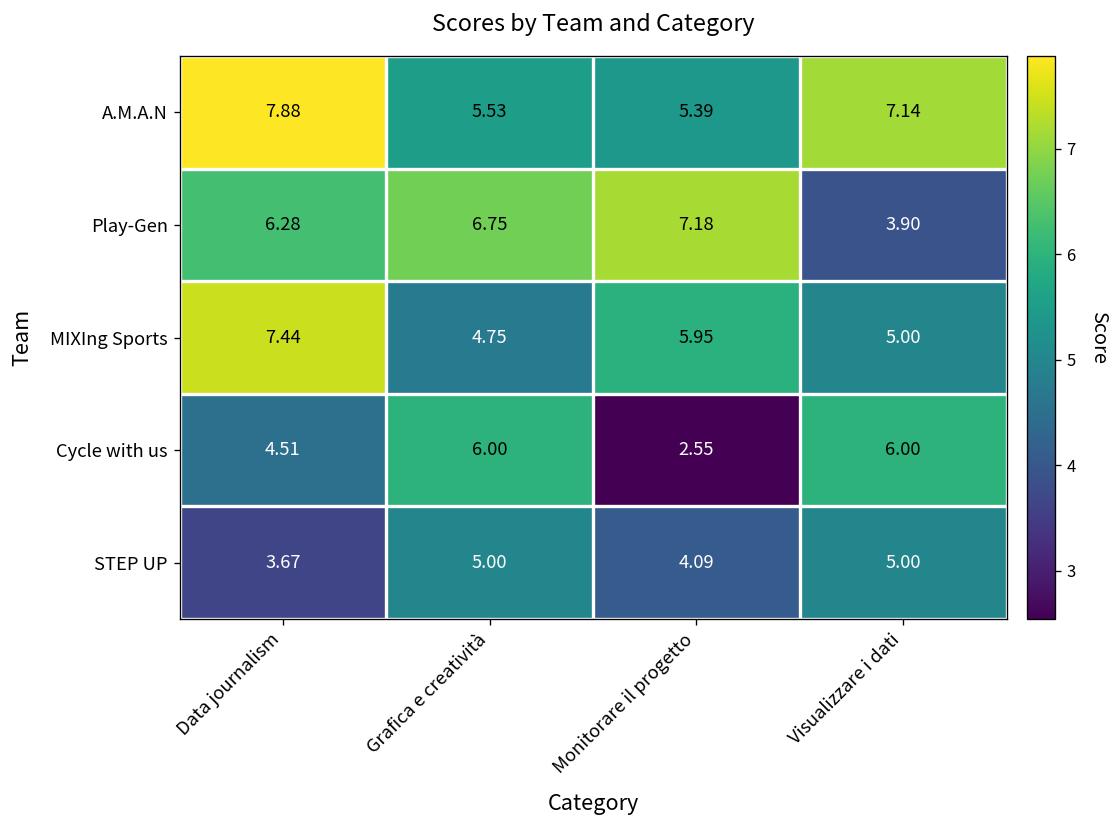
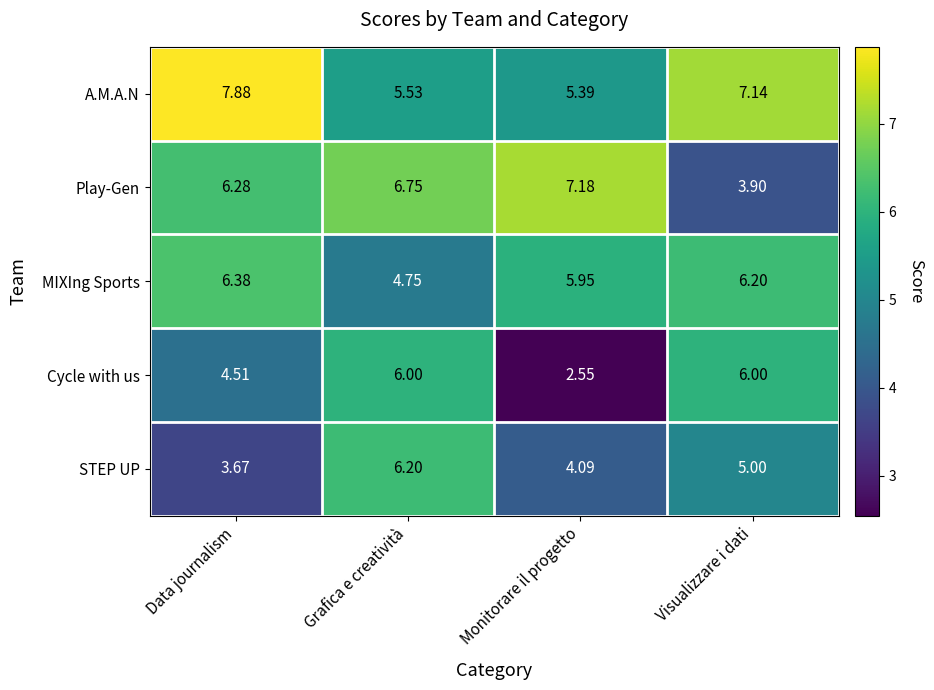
  {
    "A.M.A.N": {
      "Data journalism": 7.88,
      "Grafica e creatività": 5.53,
      "Monitorare il progetto": 5.39,
      "Visualizzare i dati": 7.14
    },
    "Play-Gen": {
      "Data journalism": 6.28,
      "Grafica e creatività": 6.75,
      "Monitorare il progetto": 7.18,
      "Visualizzare i dati": 3.90
    },
    "MIXIng Sports": {
-     "Data journalism": 7.44,
+     "Data journalism": 6.38,
      "Grafica e creatività": 4.75,
      "Monitorare il progetto": 5.95,
-     "Visualizzare i dati": 5.00
+     "Visualizzare i dati": 6.20
    },
    "Cycle with us": {
      "Data journalism": 4.51,
      "Grafica e creatività": 6.00,
      "Monitorare il progetto": 2.55,
      "Visualizzare i dati": 6.00
    },
    "STEP UP": {
      "Data journalism": 3.67,
-     "Grafica e creatività": 5.00,
+     "Grafica e creatività": 6.20,
      "Monitorare il progetto": 4.09,
      "Visualizzare i dati": 5.00
    }
  }
